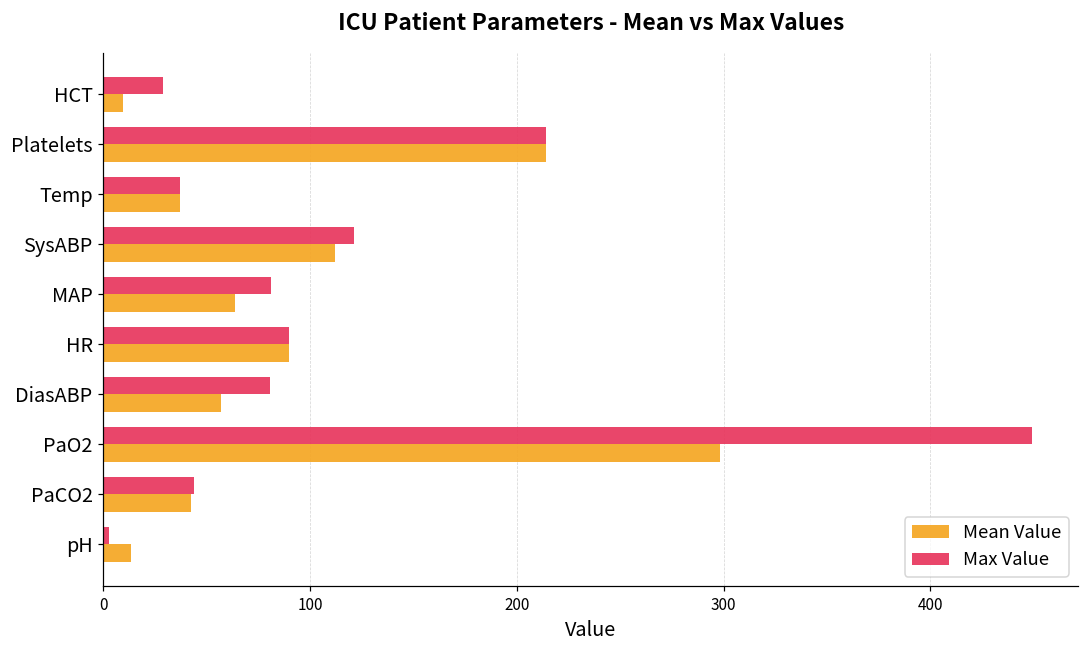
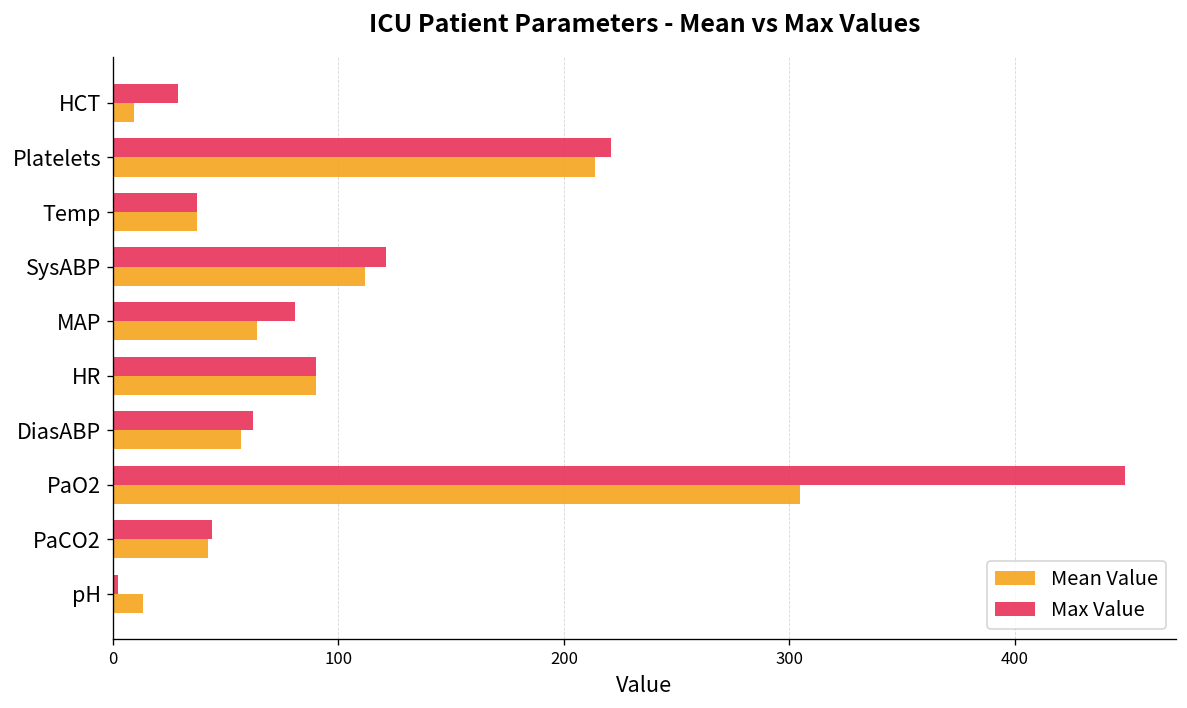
  {
    "Mean Value": {
      "HCT": 9,
      "Platelets": 214,
      "Temp": 37,
      "SysABP": 112,
      "MAP": 64,
      "HR": 90,
      "DiasABP": 57,
-     "PaO2": 298,
+     "PaO2": 305,
      "PaCO2": 42,
      "pH": 13
    },
    "Max Value": {
      "HCT": 29,
-     "Platelets": 214,
+     "Platelets": 221,
      "Temp": 37,
      "SysABP": 121,
      "MAP": 81,
      "HR": 90,
-     "DiasABP": 80,
+     "DiasABP": 62,
      "PaO2": 449,
      "PaCO2": 44,
      "pH": 3
    }
  }
